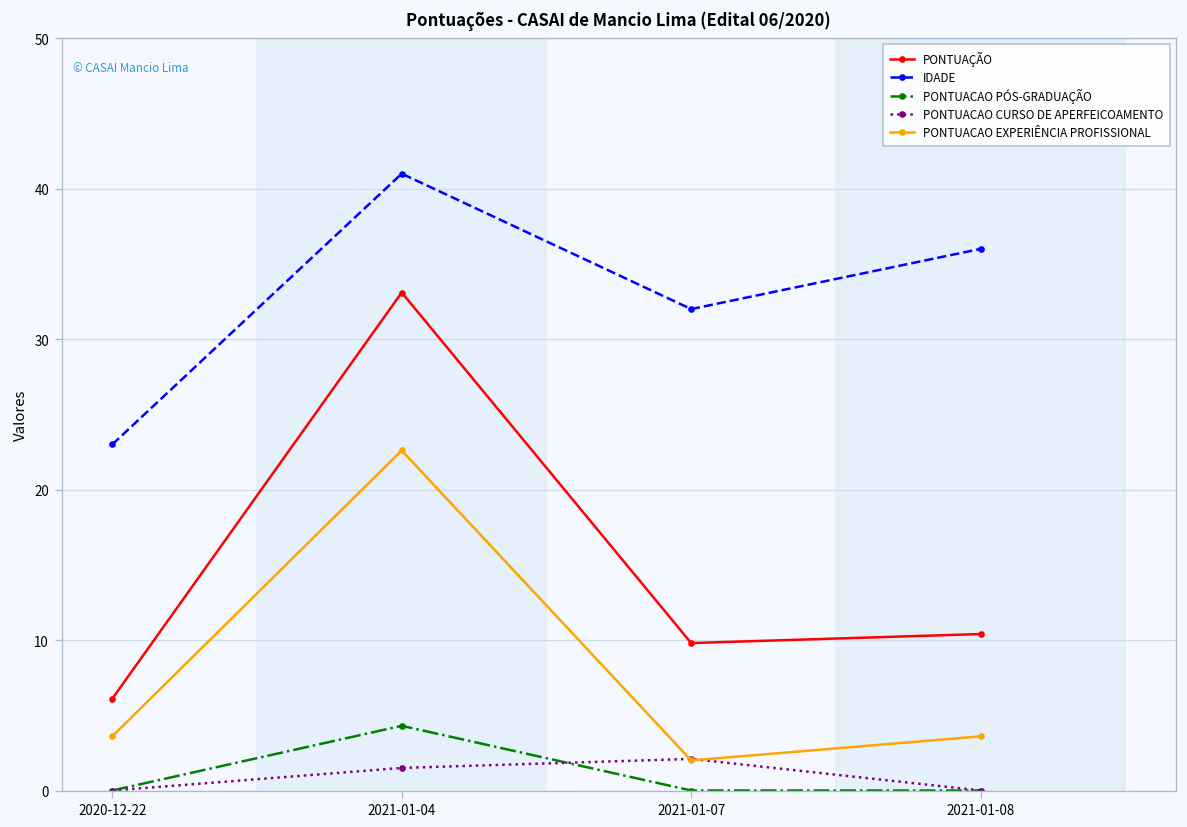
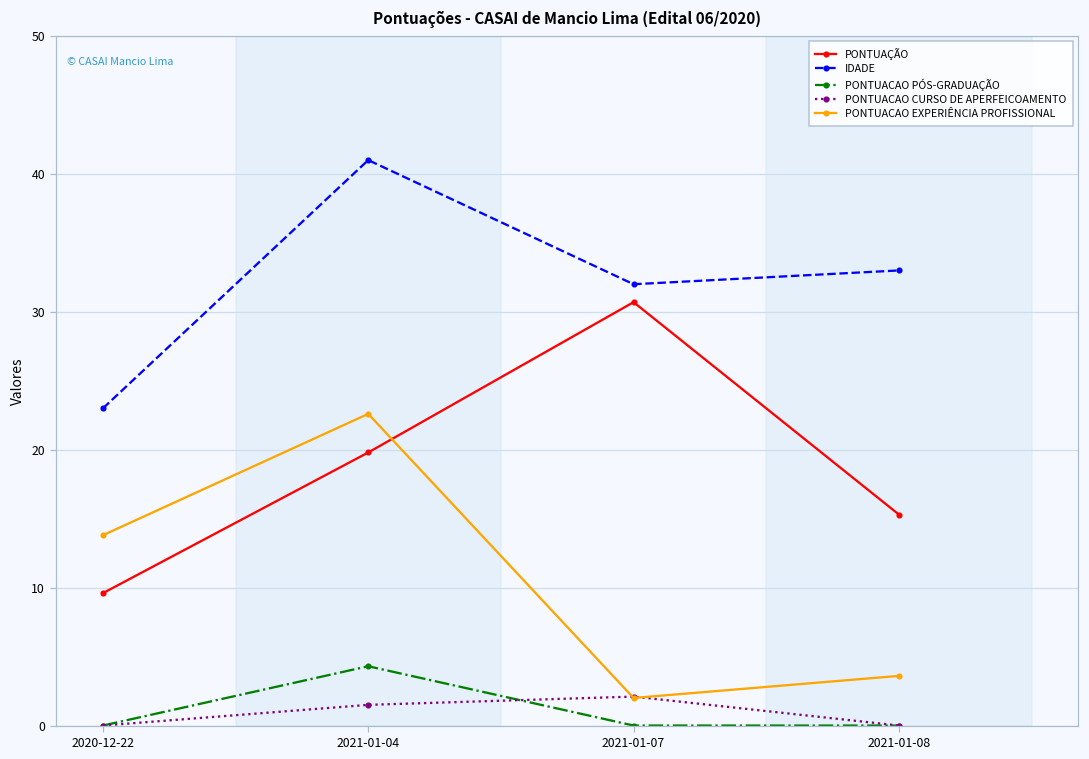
  {
    "PONTUAÇÃO": {
-     "2020-12-22": 6.1,
-     "2021-01-04": 33.1,
-     "2021-01-07": 9.8,
-     "2021-01-08": 10.4
+     "2020-12-22": 9.6,
+     "2021-01-04": 19.8,
+     "2021-01-07": 30.7,
+     "2021-01-08": 15.3
    },
    "IDADE": {
      "2020-12-22": 23,
      "2021-01-04": 41,
      "2021-01-07": 32,
-     "2021-01-08": 36
+     "2021-01-08": 33
    },
    "PONTUACAO PÓS-GRADUAÇÃO": {
      "2021-01-04": 4.3,
      "2021-01-07": 0.0
    },
    "PONTUACAO CURSO DE APERFEICOAMENTO": {
      "2021-01-04": 1.5
    },
    "PONTUACAO EXPERIÊNCIA PROFISSIONAL": {
-     "2020-12-22": 3.6,
+     "2020-12-22": 13.8,
      "2021-01-04": 22.6,
      "2021-01-08": 3.6
    }
  }
